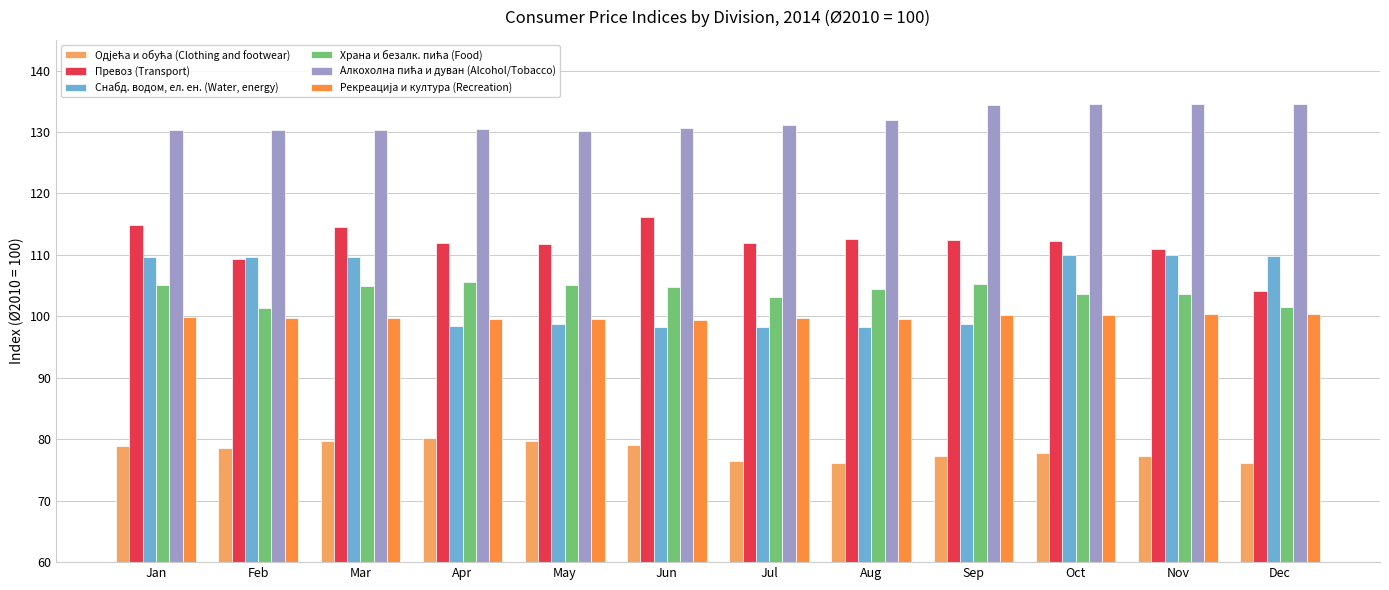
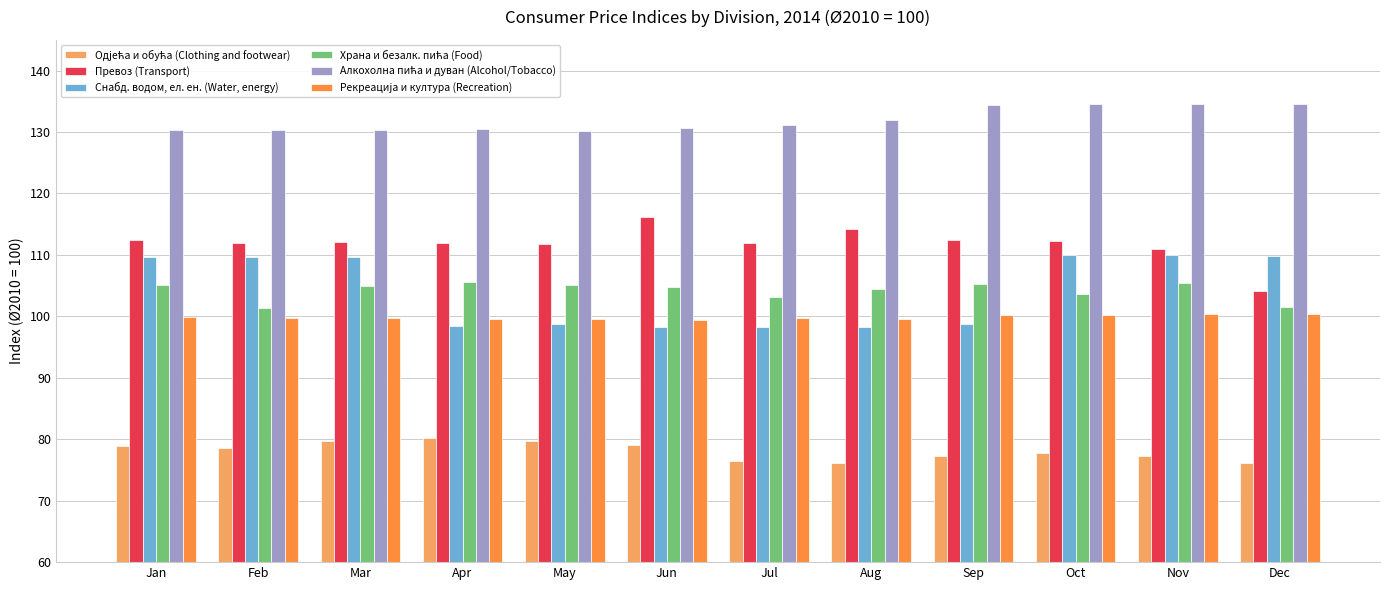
  {
    "Превоз (Transport)": {
-     "Jan": 115,
-     "Feb": 109,
-     "Mar": 115,
+     "Jan": 113,
+     "Feb": 112,
+     "Mar": 112,
      "Apr": 112,
      "May": 112,
      "Jun": 116,
      "Jul": 112,
-     "Aug": 113,
+     "Aug": 114,
      "Sep": 112,
      "Oct": 112,
      "Nov": 111,
      "Dec": 104
    },
    "Храна и безалк. пића (Food)": {
      "Jan": 105,
      "Feb": 101,
      "Mar": 105,
      "Apr": 106,
      "May": 105,
      "Jun": 105,
      "Jul": 103,
      "Aug": 105,
      "Sep": 105,
      "Oct": 104,
-     "Nov": 104,
+     "Nov": 106,
      "Dec": 102
    }
  }
